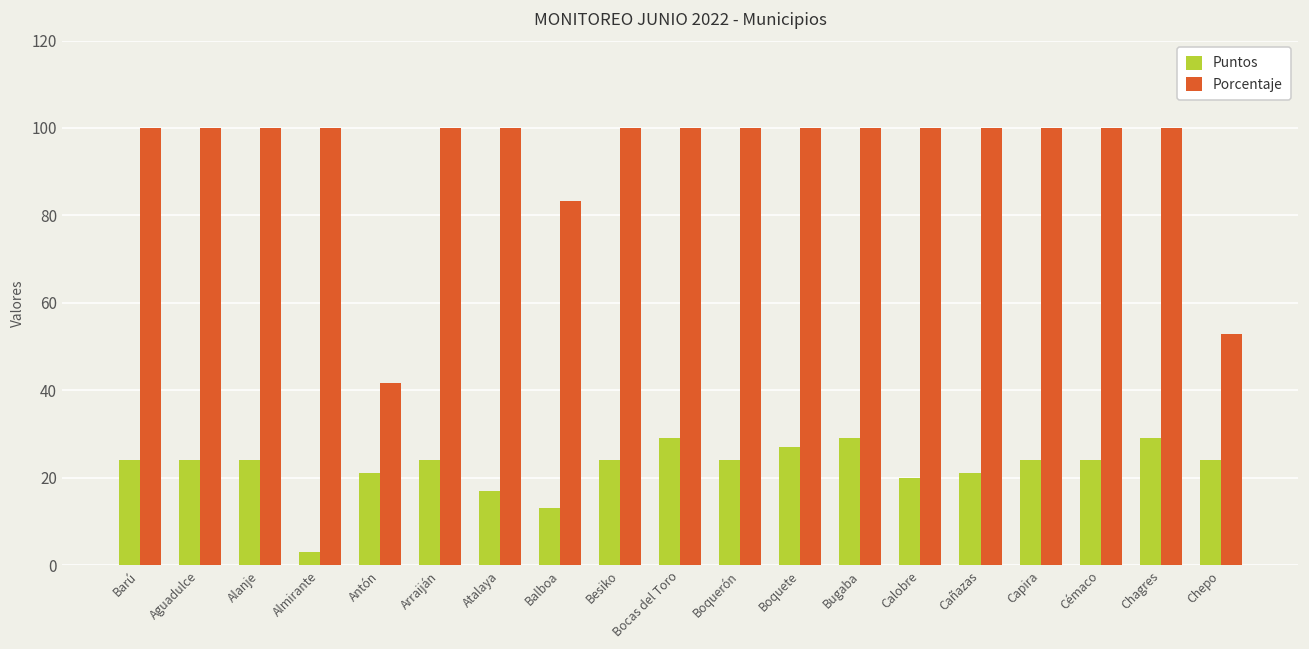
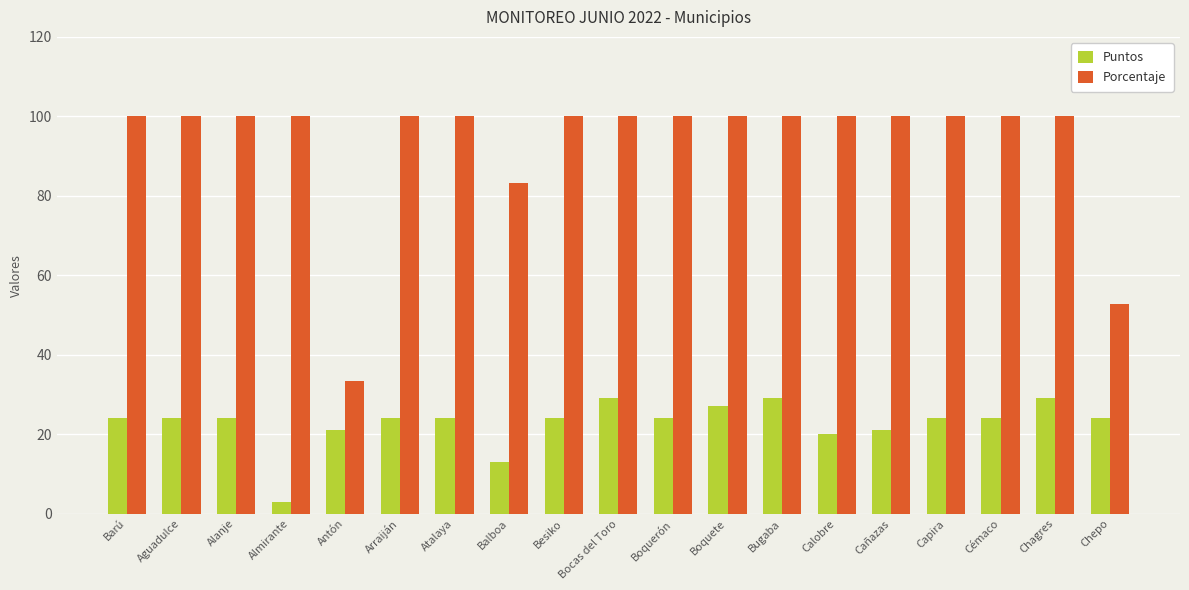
  {
    "Puntos": {
      "Barú": 24,
      "Aguadulce": 24,
      "Alanje": 24,
      "Almirante": 3,
      "Antón": 21,
      "Arraiján": 24,
-     "Atalaya": 17,
+     "Atalaya": 24,
      "Balboa": 13,
      "Besiko": 24,
      "Bocas del Toro": 29,
      "Boquerón": 24,
      "Boquete": 27,
      "Bugaba": 29,
      "Calobre": 20,
      "Cañazas": 21,
      "Capira": 24,
      "Cémaco": 24,
      "Chagres": 29,
      "Chepo": 24
    },
    "Porcentaje": {
      "Barú": 100,
      "Aguadulce": 100,
      "Alanje": 100,
      "Almirante": 100,
-     "Antón": 42,
+     "Antón": 33,
      "Arraiján": 100,
      "Atalaya": 100,
      "Balboa": 83,
      "Besiko": 100,
      "Bocas del Toro": 100,
      "Boquerón": 100,
      "Boquete": 100,
      "Bugaba": 100,
      "Calobre": 100,
      "Cañazas": 100,
      "Capira": 100,
      "Cémaco": 100,
      "Chagres": 100,
      "Chepo": 53
    }
  }
